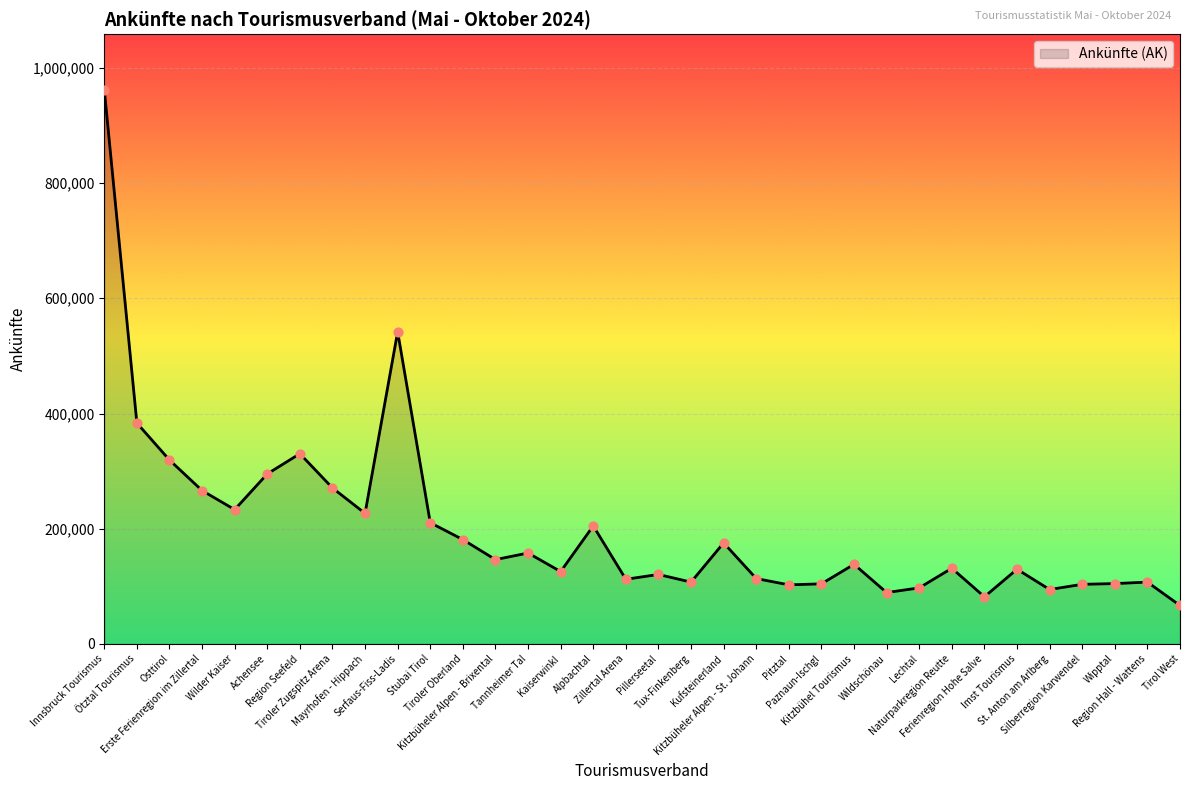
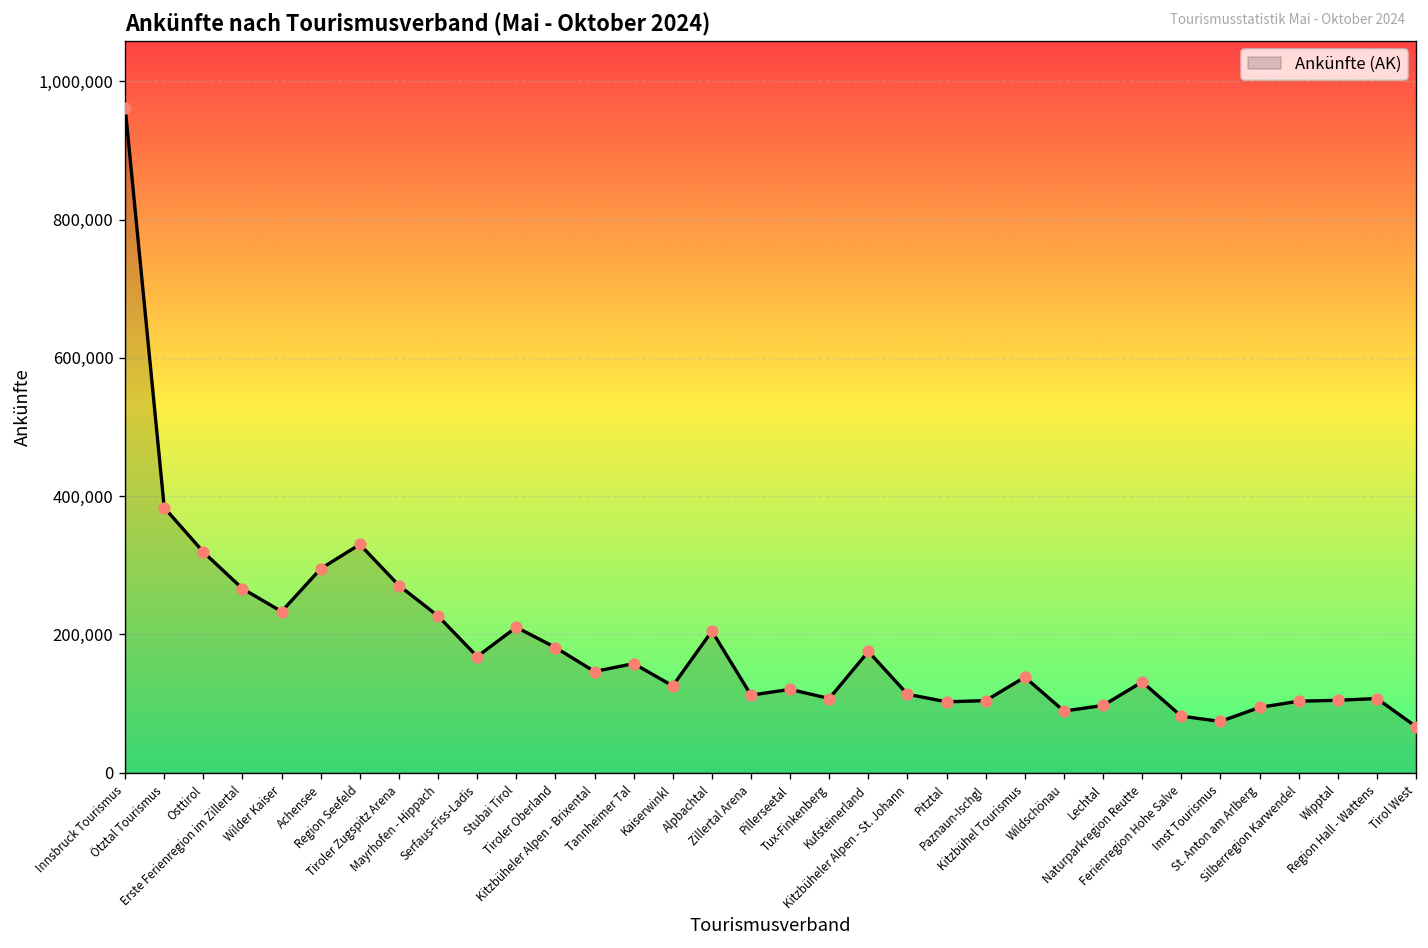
  {
    "Innsbruck Tourismus": "960,000",
    "Ötztal Tourismus": "380,000",
    "Osttirol": "320,000",
    "Erste Ferienregion im Zillertal": "270,000",
    "Wilder Kaiser": "230,000",
    "Achensee": "300,000",
    "Region Seefeld": "330,000",
    "Tiroler Zugspitz Arena": "270,000",
    "Mayrhofen - Hippach": "230,000",
-   "Serfaus-Fiss-Ladis": "540,000",
+   "Serfaus-Fiss-Ladis": "170,000",
    "Stubai Tirol": "210,000",
    "Tiroler Oberland": "180,000",
    "Kitzbüheler Alpen - Brixental": "150,000",
    "Tannheimer Tal": "160,000",
    "Kaiserwinkl": "130,000",
    "Alpbachtal": "200,000",
    "Zillertal Arena": "110,000",
    "Pillerseetal": "120,000",
    "Tux-Finkenberg": "110,000",
    "Kufsteinerland": "180,000",
    "Kitzbüheler Alpen - St. Johann": "110,000",
    "Pitztal": "100,000",
    "Paznaun-Ischgl": "100,000",
    "Kitzbühel Tourismus": "140,000",
    "Wildschönau": "90,000",
    "Lechtal": "100,000",
    "Naturparkregion Reutte": "130,000",
    "Ferienregion Hohe Salve": "80,000",
-   "Imst Tourismus": "130,000",
+   "Imst Tourismus": "70,000",
    "St. Anton am Arlberg": "90,000",
    "Silberregion Karwendel": "100,000",
    "Wipptal": "100,000",
    "Region Hall - Wattens": "110,000",
    "Tirol West": "70,000"
  }
